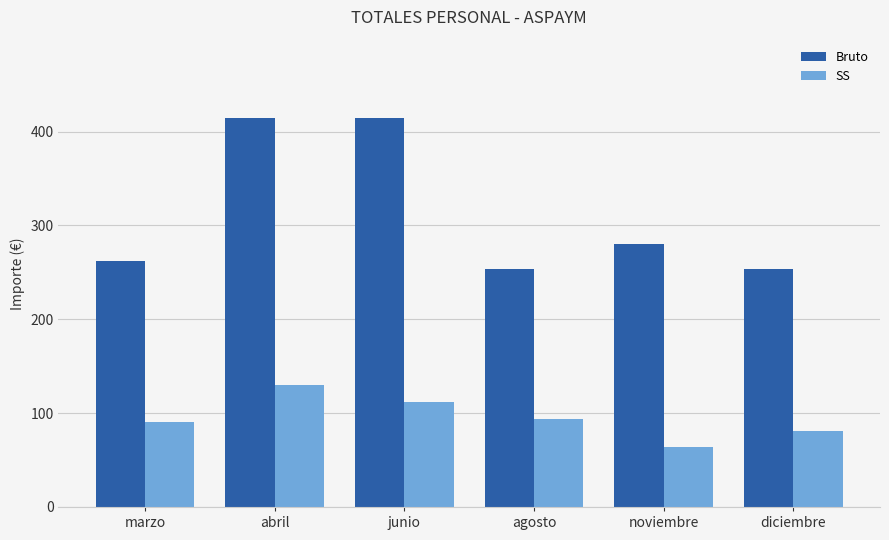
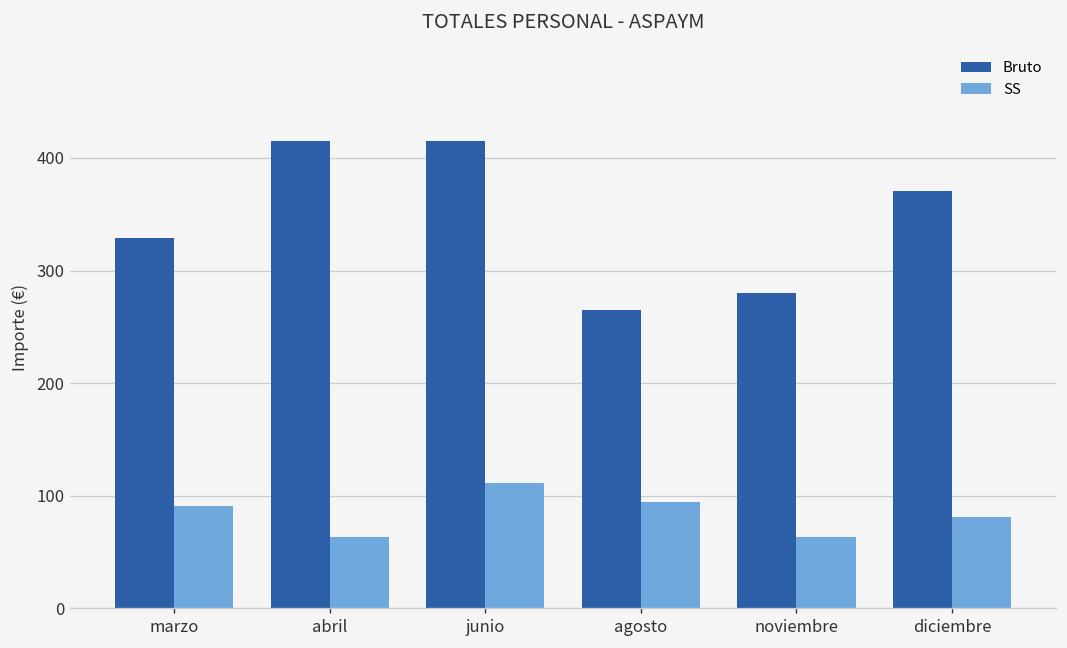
  {
    "Bruto": {
-     "marzo": 260,
+     "marzo": 330,
      "abril": 410,
      "junio": 410,
-     "agosto": 250,
+     "agosto": 260,
      "noviembre": 280,
-     "diciembre": 250
+     "diciembre": 370
    },
    "SS": {
      "marzo": 90,
-     "abril": 130,
+     "abril": 60,
      "junio": 110,
      "agosto": 90,
      "noviembre": 60,
      "diciembre": 80
    }
  }
